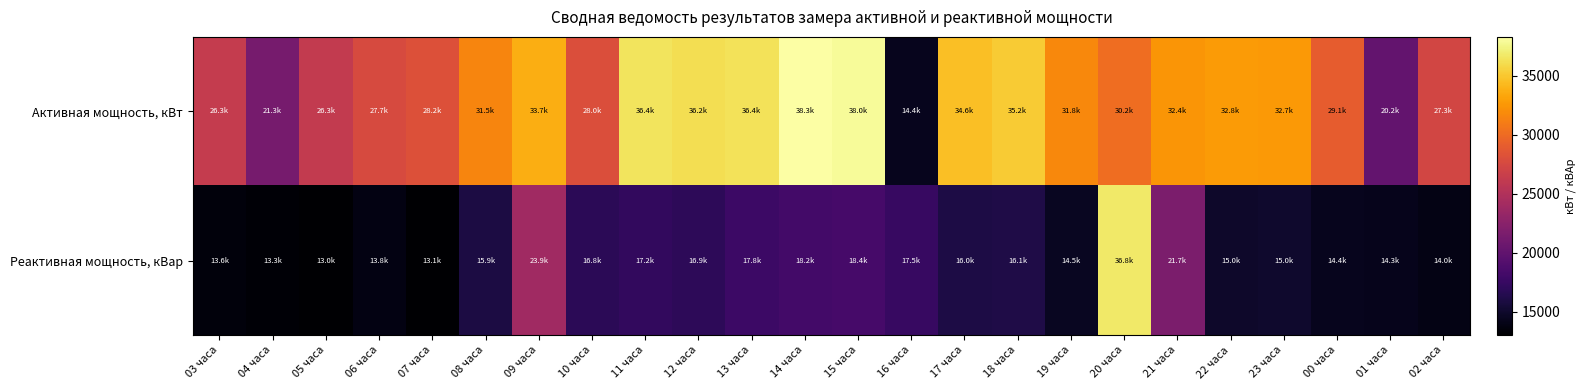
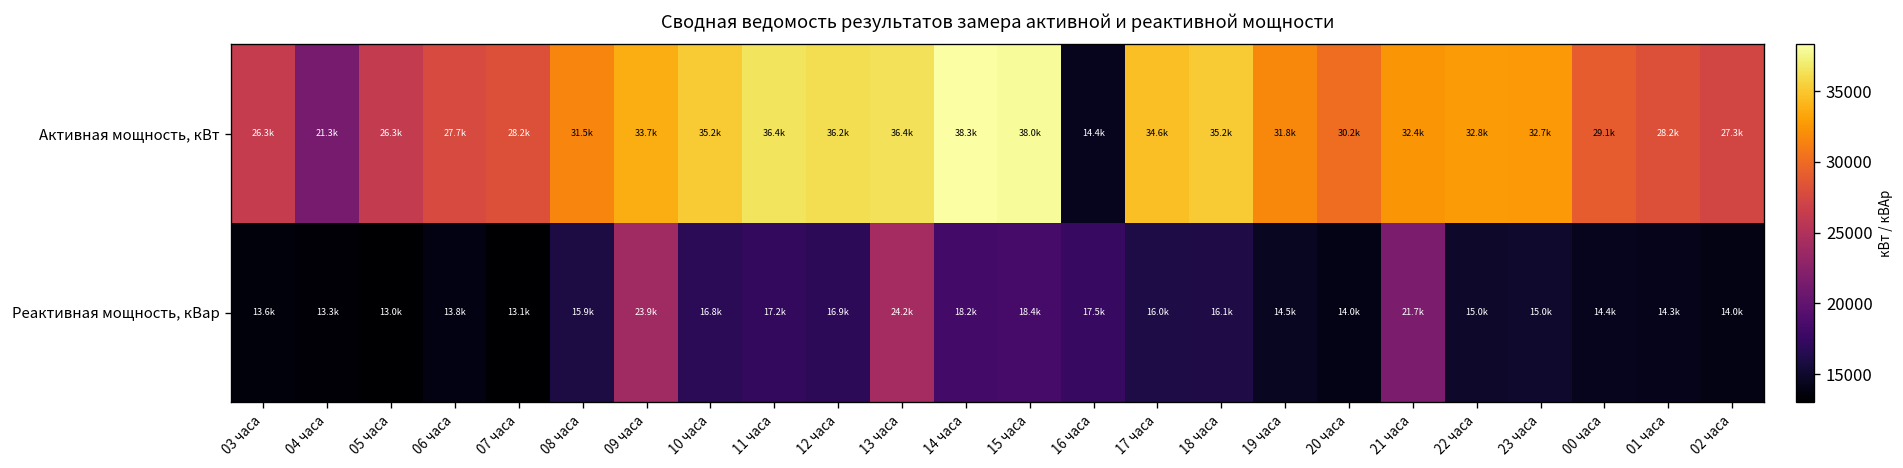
  {
    "Активная мощность, кВт": {
      "03 часа": "26.3k",
      "04 часа": "21.3k",
      "05 часа": "26.3k",
      "06 часа": "27.7k",
      "07 часа": "28.2k",
      "08 часа": "31.5k",
      "09 часа": "33.7k",
-     "10 часа": "28.0k",
+     "10 часа": "35.2k",
      "11 часа": "36.4k",
      "12 часа": "36.2k",
      "13 часа": "36.4k",
      "14 часа": "38.3k",
      "15 часа": "38.0k",
      "16 часа": "14.4k",
      "17 часа": "34.6k",
      "18 часа": "35.2k",
      "19 часа": "31.8k",
      "20 часа": "30.2k",
      "21 часа": "32.4k",
      "22 часа": "32.8k",
      "23 часа": "32.7k",
      "00 часа": "29.1k",
-     "01 часа": "20.2k",
+     "01 часа": "28.2k",
      "02 часа": "27.3k"
    },
    "Реактивная мощность, кВар": {
      "03 часа": "13.6k",
      "04 часа": "13.3k",
      "05 часа": "13.0k",
      "06 часа": "13.8k",
      "07 часа": "13.1k",
      "08 часа": "15.9k",
      "09 часа": "23.9k",
      "10 часа": "16.8k",
      "11 часа": "17.2k",
      "12 часа": "16.9k",
-     "13 часа": "17.8k",
+     "13 часа": "24.2k",
      "14 часа": "18.2k",
      "15 часа": "18.4k",
      "16 часа": "17.5k",
      "17 часа": "16.0k",
      "18 часа": "16.1k",
      "19 часа": "14.5k",
-     "20 часа": "36.8k",
+     "20 часа": "14.0k",
      "21 часа": "21.7k",
      "22 часа": "15.0k",
      "23 часа": "15.0k",
      "00 часа": "14.4k",
      "01 часа": "14.3k",
      "02 часа": "14.0k"
    }
  }
